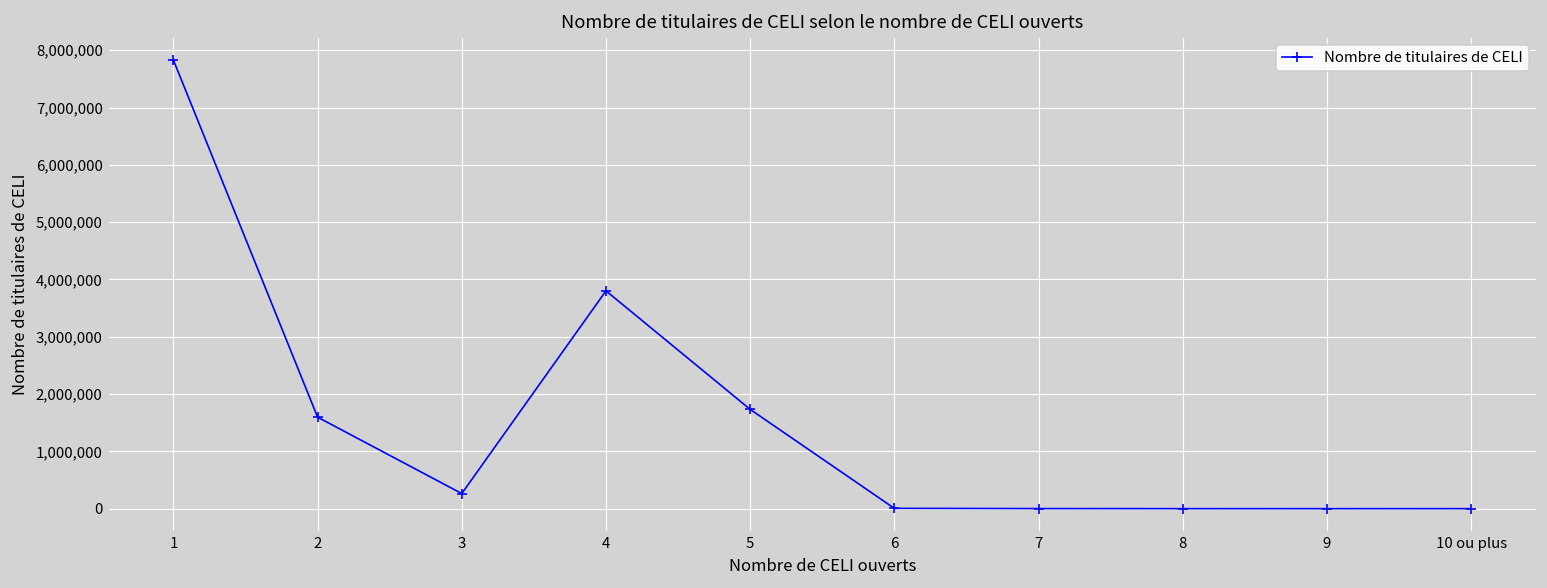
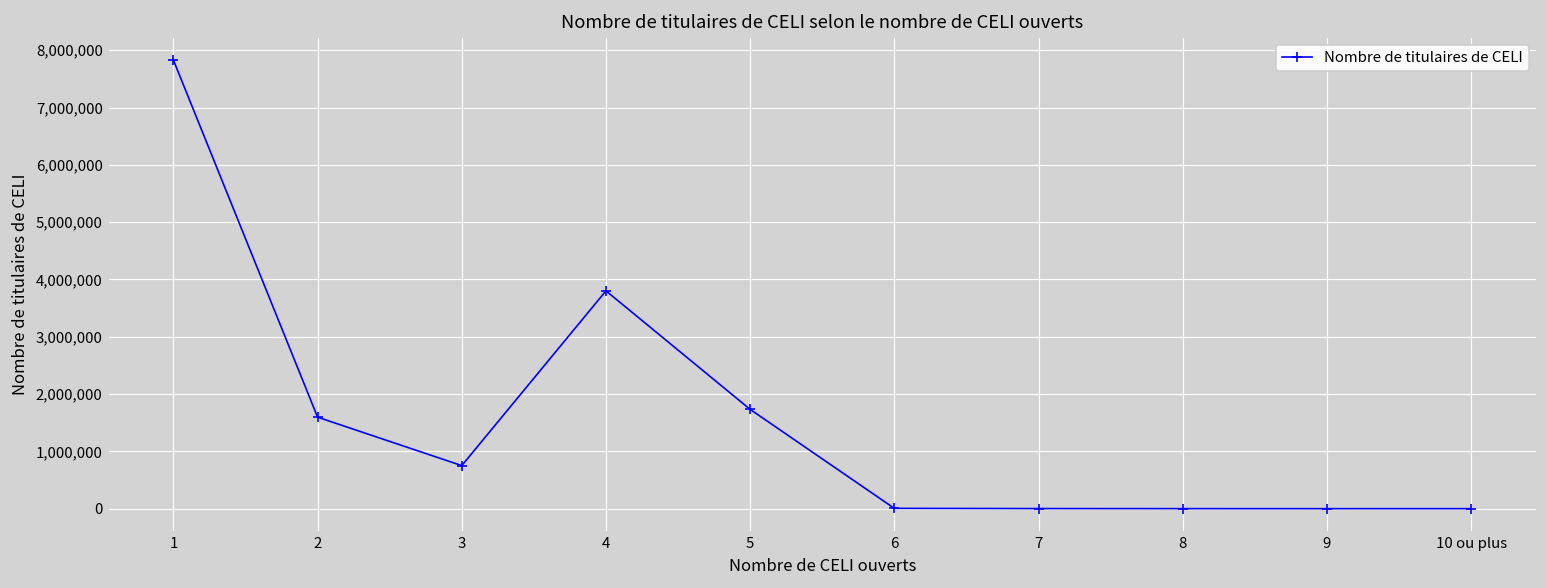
  {
    "1": "7,800,000",
    "2": "1,600,000",
-   "3": "300,000",
+   "3": "800,000",
    "4": "3,800,000",
    "5": "1,700,000",
    "6": "0",
    "7": "0",
    "8": "0",
    "9": "0",
    "10 ou plus": "0"
  }
